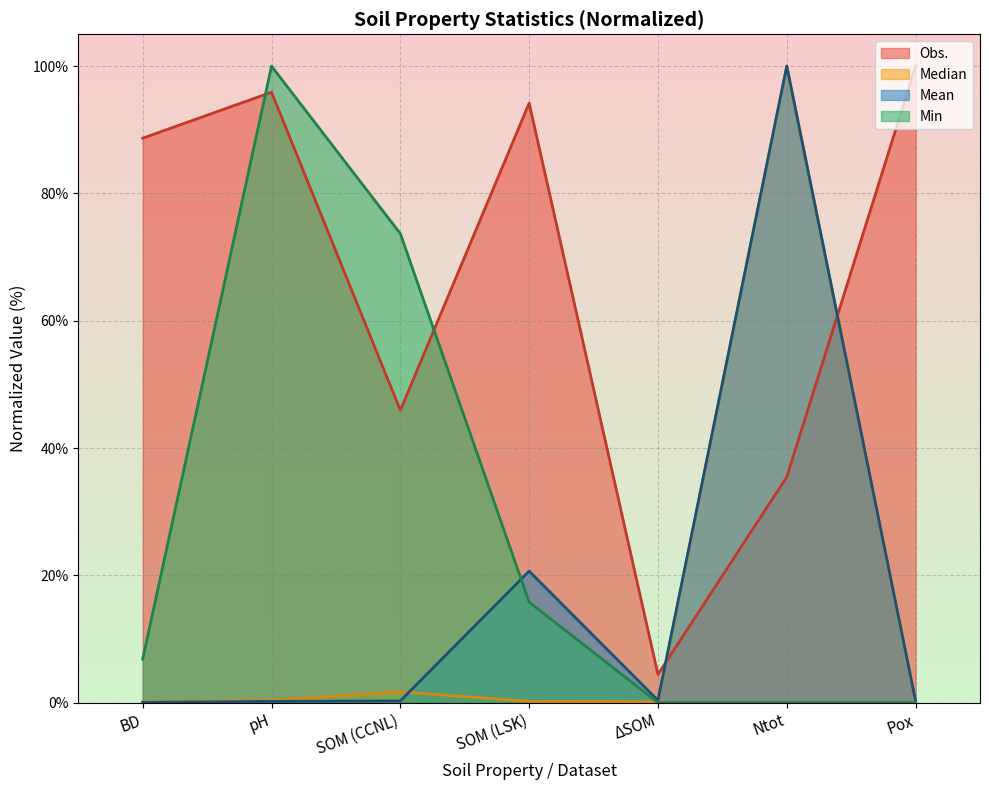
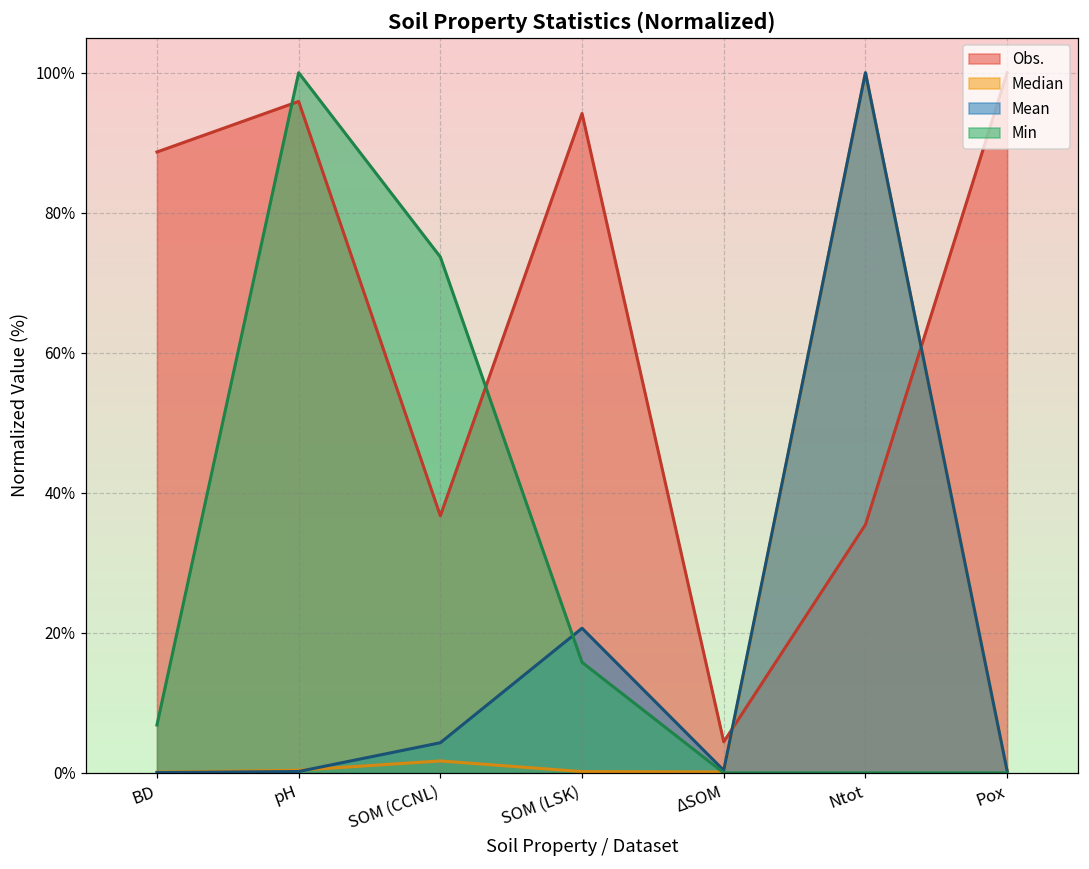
  {
    "Obs.": {
      "BD": "89%",
      "pH": "96%",
-     "SOM (CCNL)": "46%",
+     "SOM (CCNL)": "37%",
      "SOM (LSK)": "94%",
      "ΔSOM": "4%",
      "Ntot": "35%"
    },
    "Median": {
      "SOM (CCNL)": "2%",
      "SOM (LSK)": "0%"
    },
    "Mean": {
-     "SOM (CCNL)": "0%",
+     "SOM (CCNL)": "4%",
      "SOM (LSK)": "21%"
    },
    "Min": {
      "BD": "7%",
      "pH": "100%",
      "SOM (CCNL)": "74%",
      "SOM (LSK)": "16%",
      "Ntot": "0%"
    }
  }
